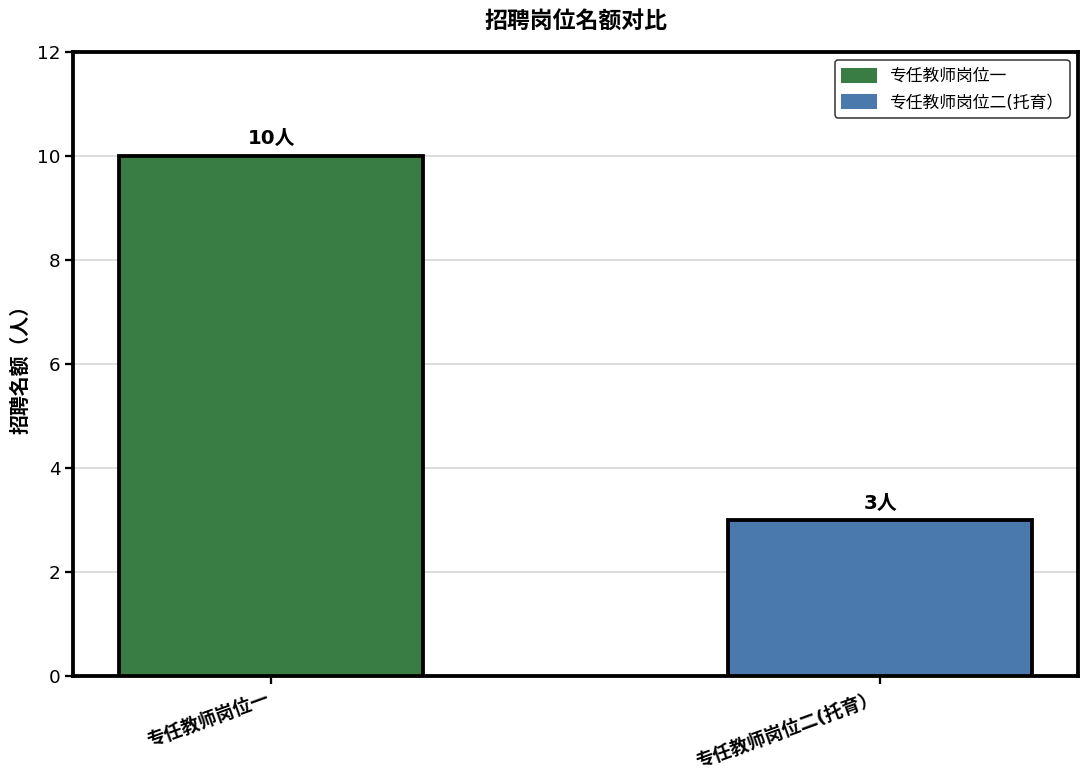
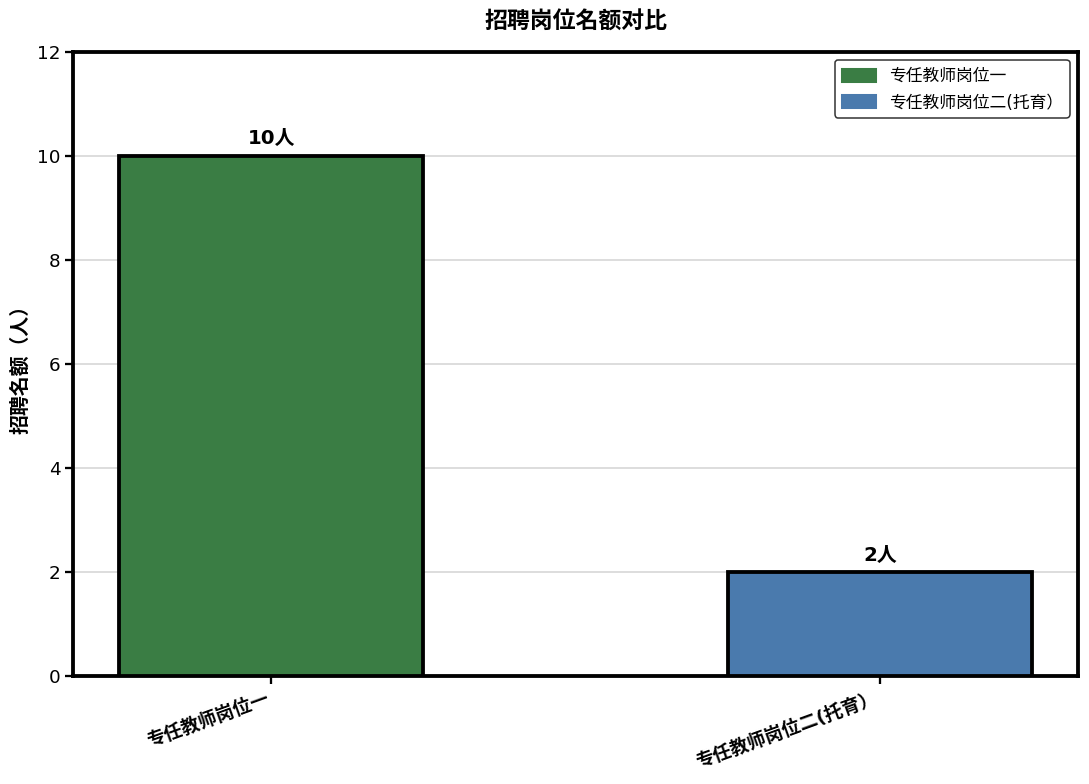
  {
    "专任教师岗位一": "10人",
-   "专任教师岗位二(托育）": "3人"
+   "专任教师岗位二(托育）": "2人"
  }
